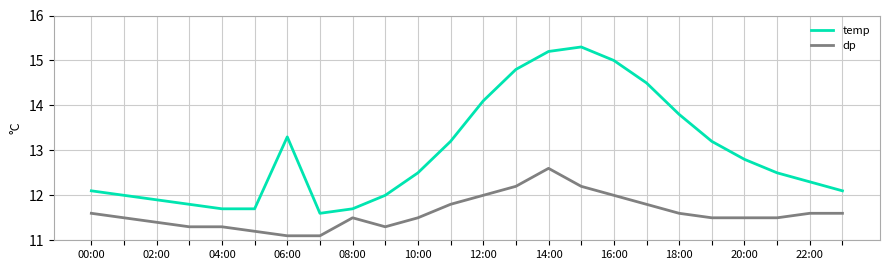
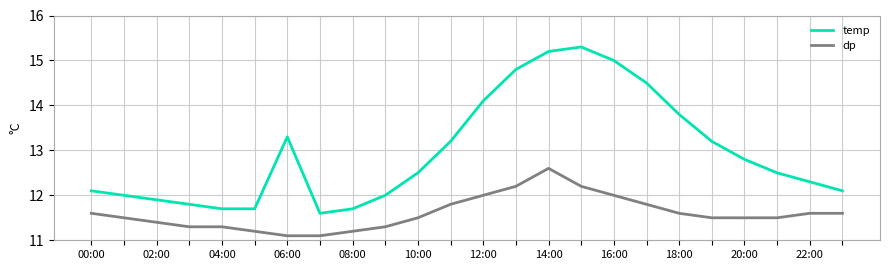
  {
    "temp": {
      "00:00": 12.1,
      "02:00": 11.9,
      "04:00": 11.7,
      "06:00": 13.3,
      "08:00": 11.7,
      "10:00": 12.5,
      "12:00": 14.1,
      "14:00": 15.2,
      "16:00": 15.0,
      "18:00": 13.8,
      "20:00": 12.8,
      "22:00": 12.3
    },
    "dp": {
      "00:00": 11.6,
      "02:00": 11.4,
      "04:00": 11.3,
      "06:00": 11.1,
-     "08:00": 11.5,
+     "08:00": 11.2,
      "10:00": 11.5,
      "12:00": 12.0,
      "14:00": 12.6,
      "16:00": 12.0,
      "18:00": 11.6,
      "20:00": 11.5,
      "22:00": 11.6
    }
  }
